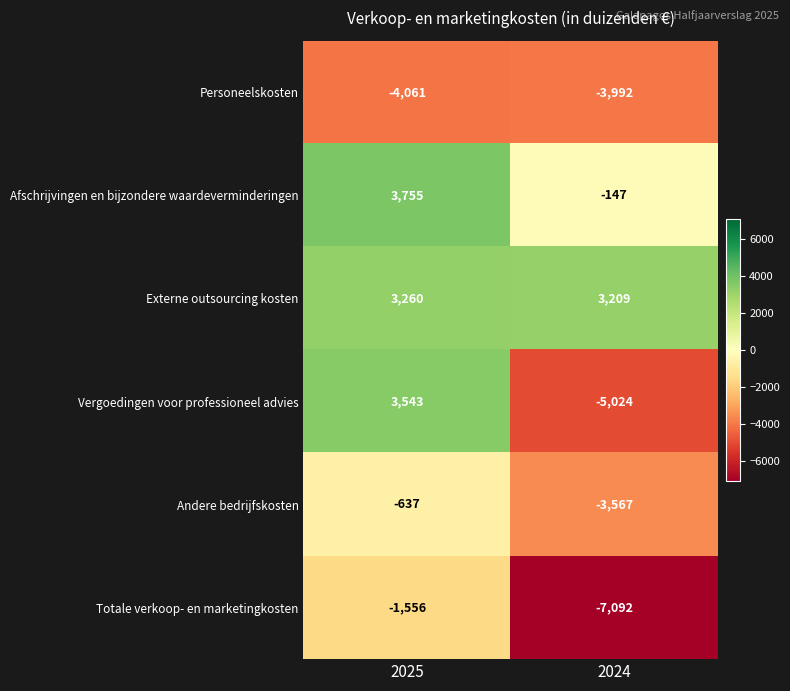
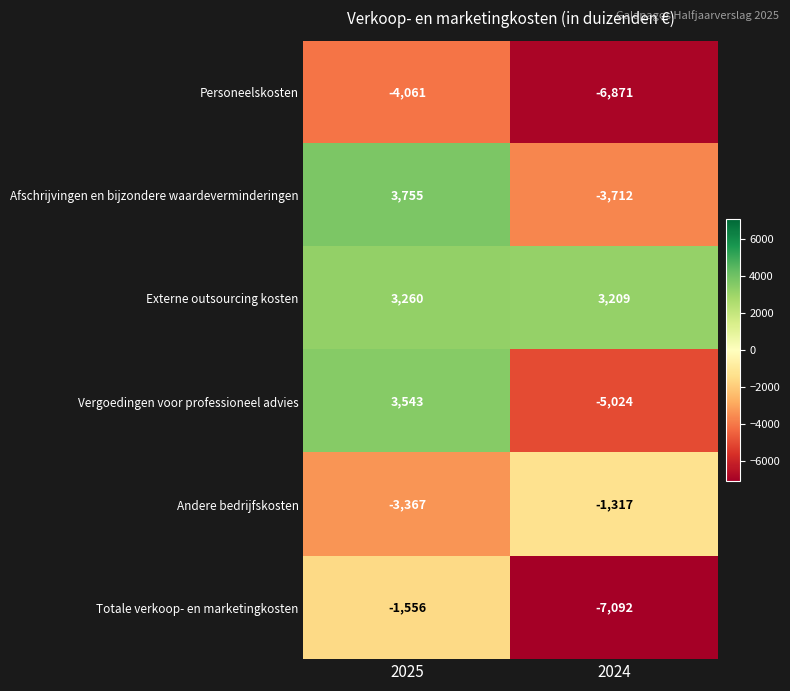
  {
    "Personeelskosten": {
      "2025": "-4,061",
-     "2024": "-3,992"
+     "2024": "-6,871"
    },
    "Afschrijvingen en bijzondere waardeverminderingen": {
      "2025": "3,755",
-     "2024": "-147"
+     "2024": "-3,712"
    },
    "Externe outsourcing kosten": {
      "2025": "3,260",
      "2024": "3,209"
    },
    "Vergoedingen voor professioneel advies": {
      "2025": "3,543",
      "2024": "-5,024"
    },
    "Andere bedrijfskosten": {
-     "2025": "-637",
-     "2024": "-3,567"
+     "2025": "-3,367",
+     "2024": "-1,317"
    },
    "Totale verkoop- en marketingkosten": {
      "2025": "-1,556",
      "2024": "-7,092"
    }
  }
